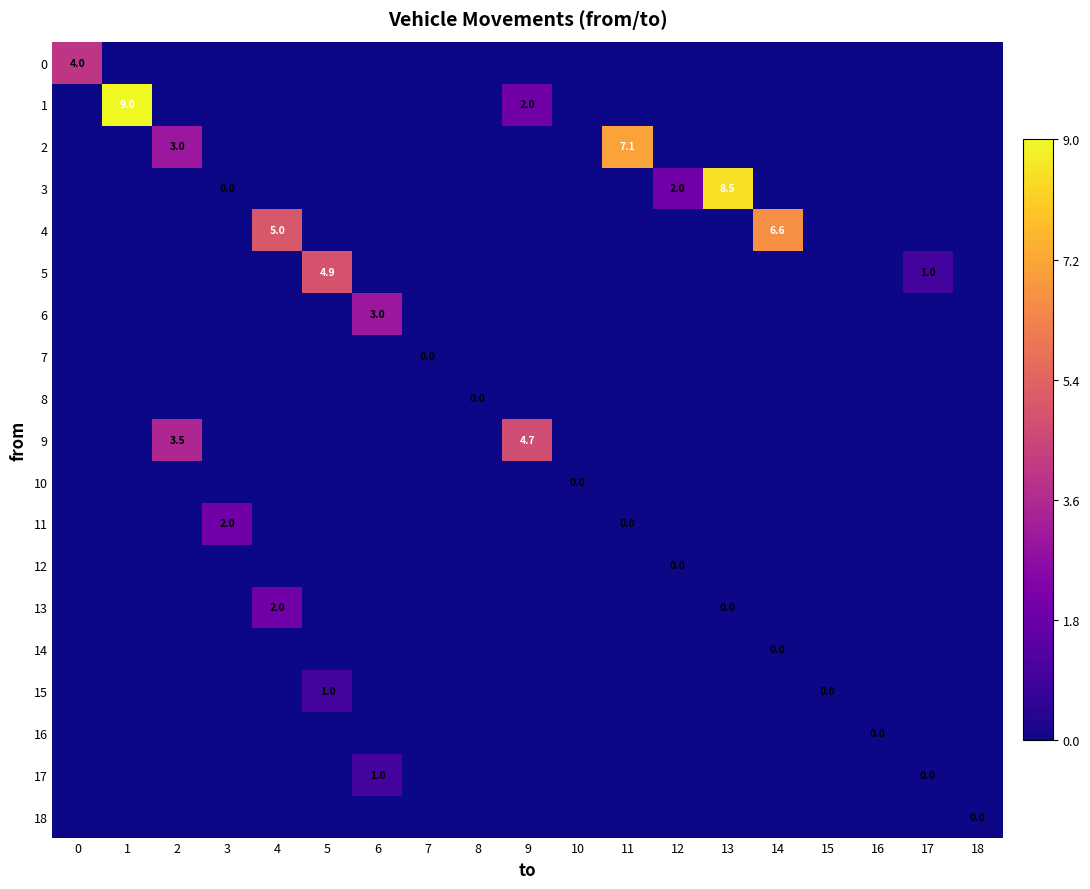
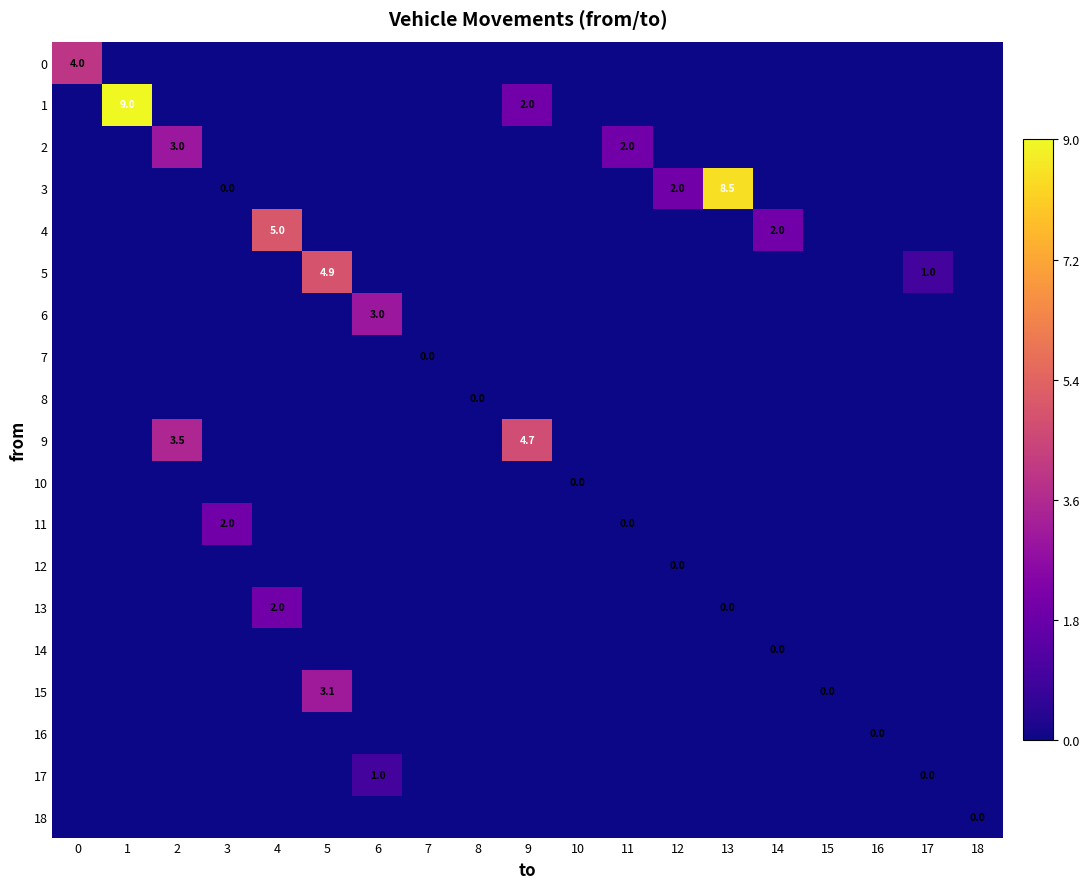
  {
    "0": {
      "0": 4.0
    },
    "1": {
      "1": 9.0,
      "9": 2.0
    },
    "2": {
      "2": 3.0,
-     "11": 7.1
+     "11": 2.0
    },
    "3": {
      "3": 0.0,
      "12": 2.0,
      "13": 8.5
    },
    "4": {
      "4": 5.0,
-     "14": 6.6
+     "14": 2.0
    },
    "5": {
      "5": 4.9,
      "17": 1.0
    },
    "6": {
      "6": 3.0
    },
    "7": {
      "7": 0.0
    },
    "8": {
      "8": 0.0
    },
    "9": {
      "2": 3.5,
      "9": 4.7
    },
    "10": {
      "10": 0.0
    },
    "11": {
      "3": 2.0,
      "11": 0.0
    },
    "12": {
      "12": 0.0
    },
    "13": {
      "4": 2.0,
      "13": 0.0
    },
    "14": {
      "14": 0.0
    },
    "15": {
-     "5": 1.0,
+     "5": 3.1,
      "15": 0.0
    },
    "16": {
      "16": 0.0
    },
    "17": {
      "6": 1.0,
      "17": 0.0
    },
    "18": {
      "18": 0.0
    }
  }
